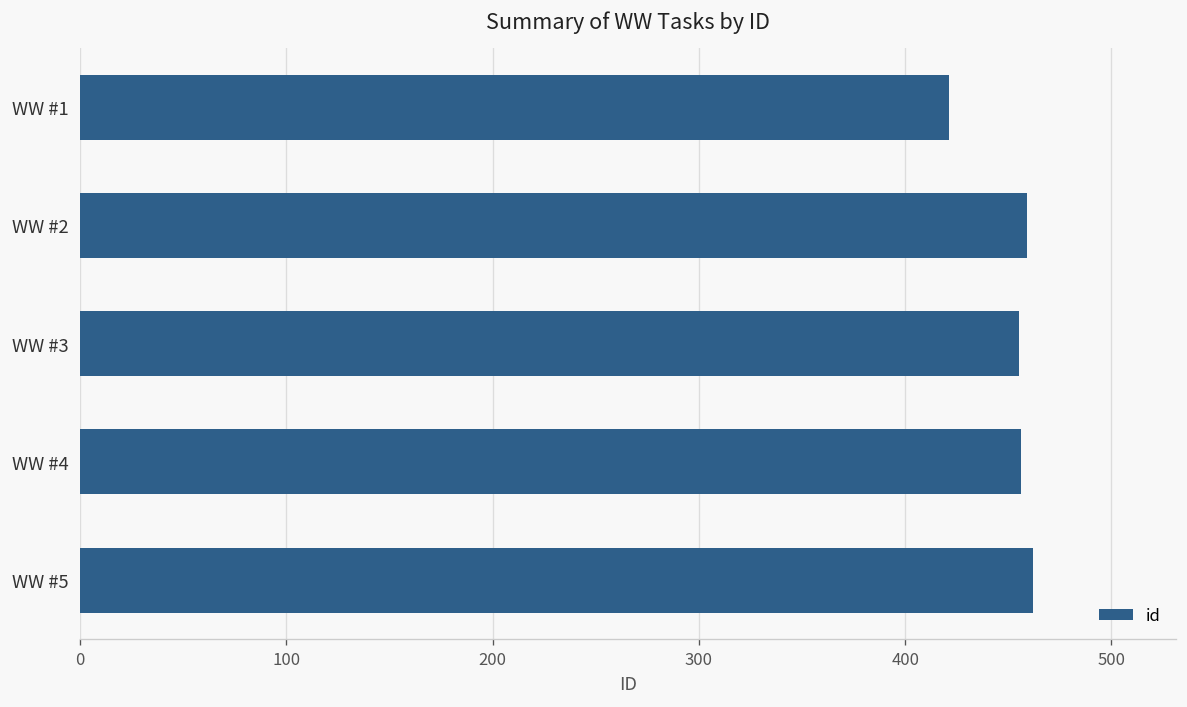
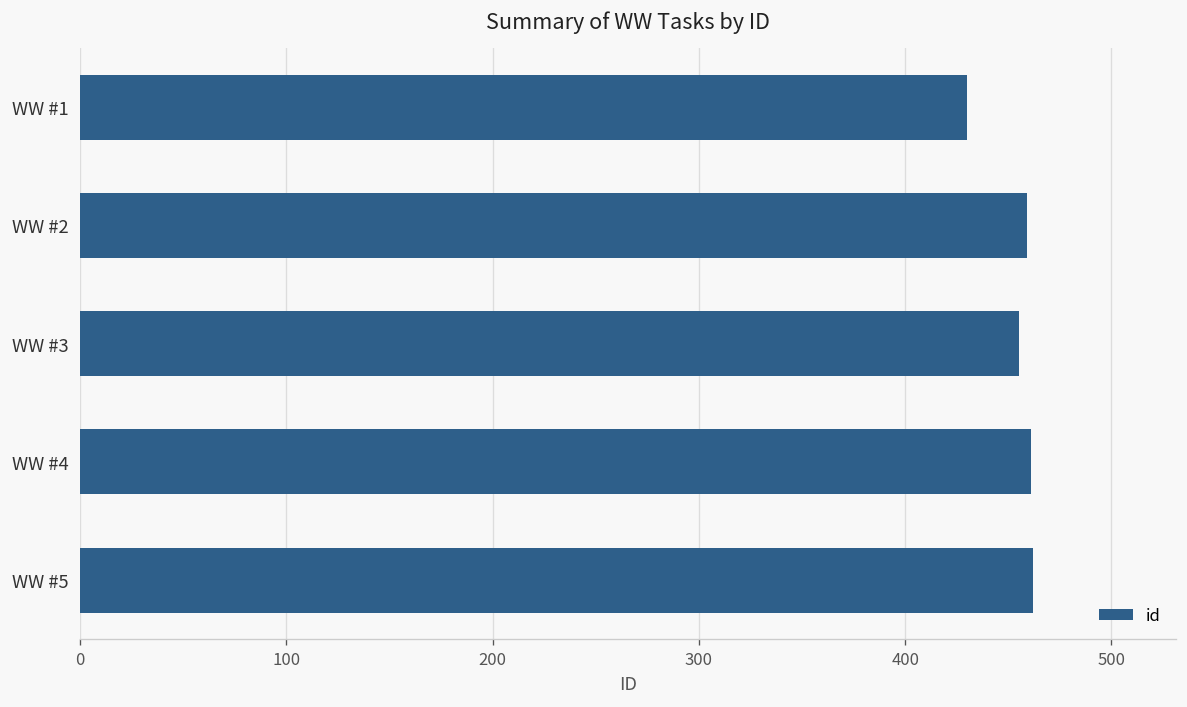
  {
-   "WW #1": 421,
+   "WW #1": 430,
    "WW #2": 459,
    "WW #3": 455,
-   "WW #4": 456,
+   "WW #4": 461,
    "WW #5": 462
  }
